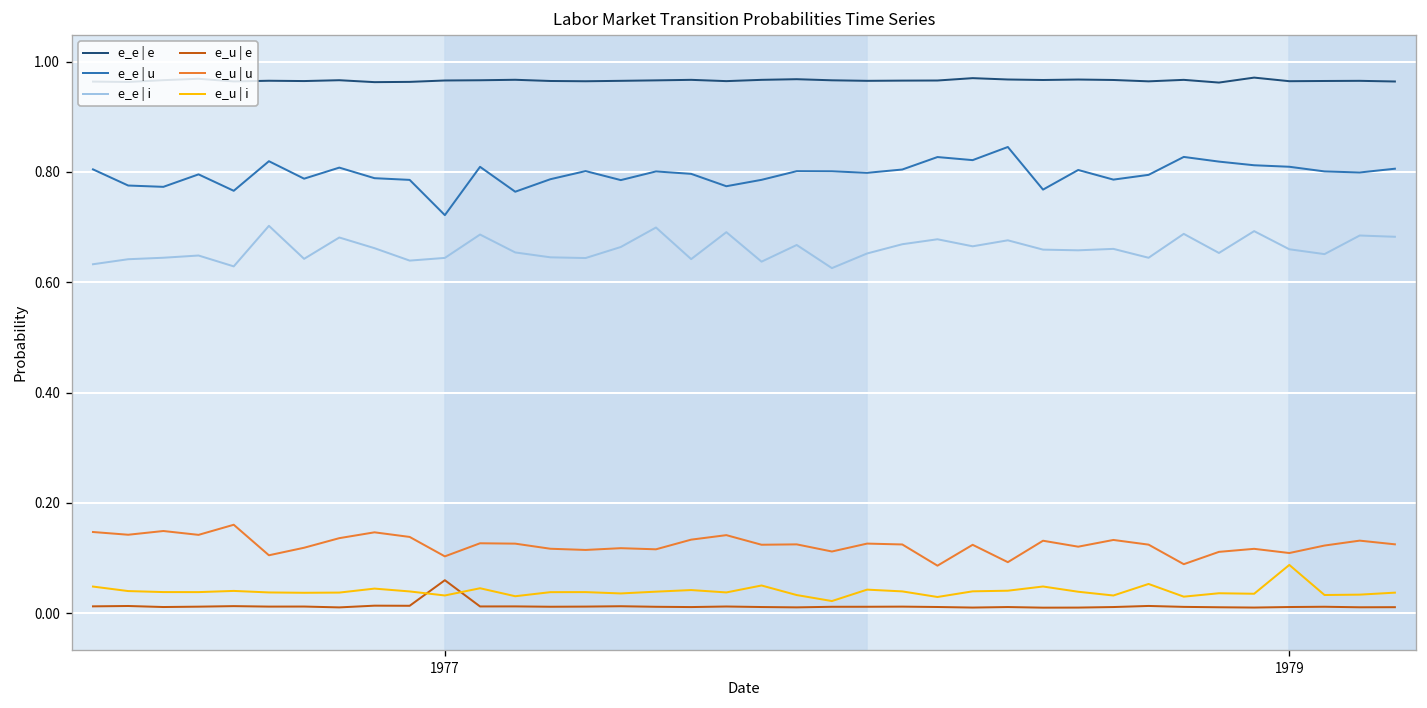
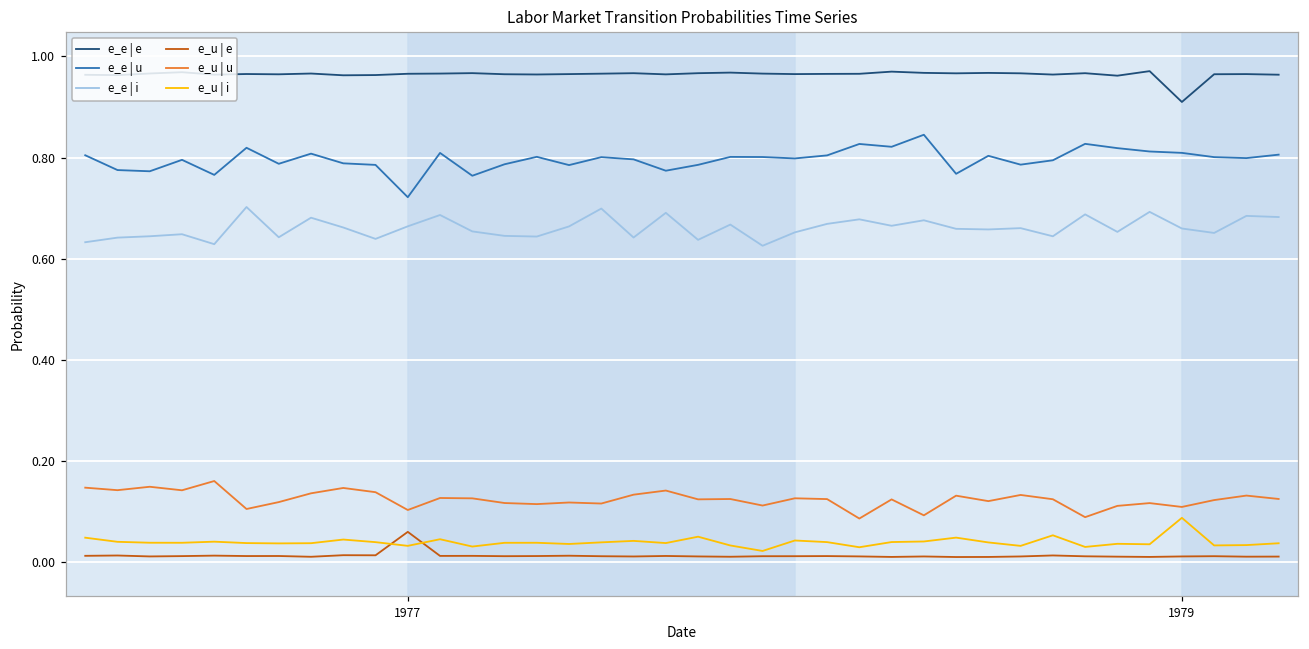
  {
    "e_e | e": {
      "1977": 0.97,
-     "1979": 0.96
+     "1979": 0.91
    },
    "e_e | u": {
      "1977": 0.72,
      "1979": 0.81
    },
    "e_e | i": {
-     "1977": 0.64,
+     "1977": 0.66,
      "1979": 0.66
    },
    "e_u | e": {
      "1977": 0.06,
      "1979": 0.01
    },
    "e_u | u": {
      "1977": 0.10,
      "1979": 0.11
    },
    "e_u | i": {
      "1977": 0.03,
      "1979": 0.09
    }
  }
